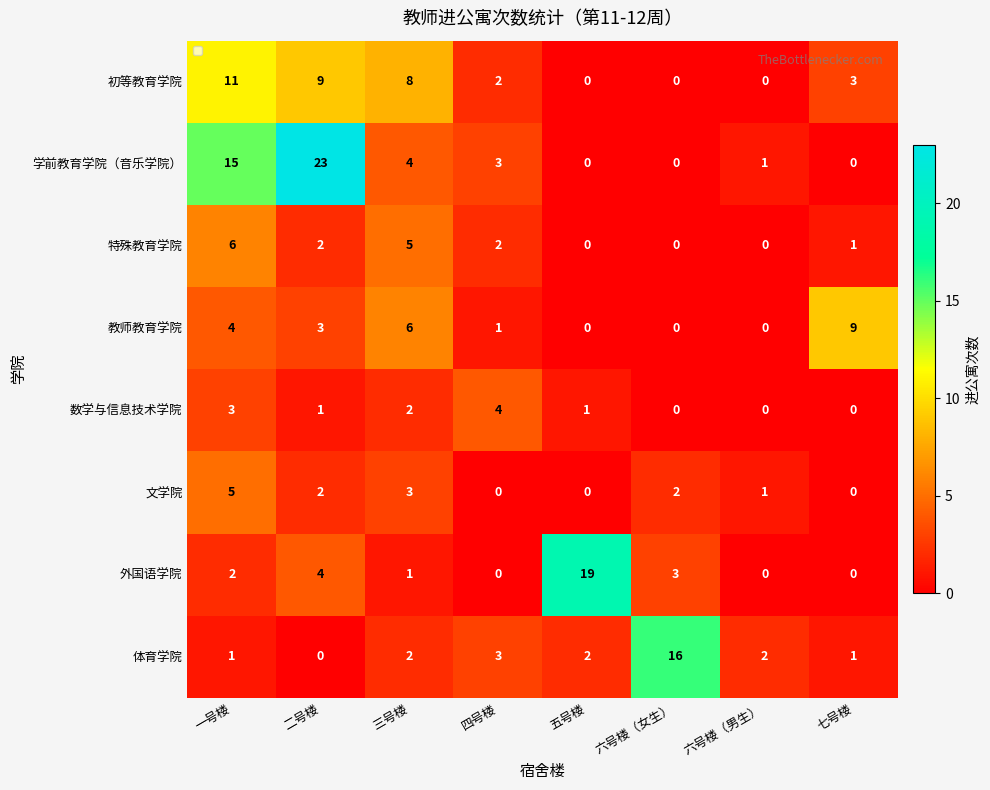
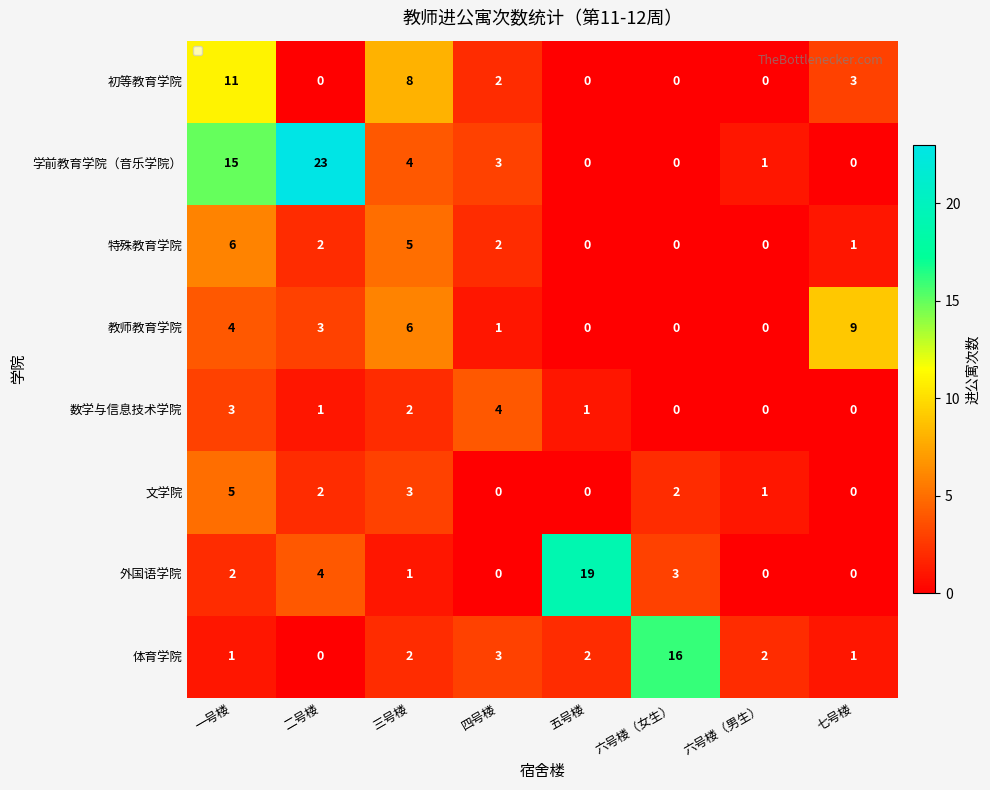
  {
    "初等教育学院": {
      "一号楼": 11,
-     "二号楼": 9,
+     "二号楼": 0,
      "三号楼": 8,
      "四号楼": 2,
      "五号楼": 0,
      "六号楼（女生）": 0,
      "六号楼（男生）": 0
    },
    "学前教育学院（音乐学院）": {
      "一号楼": 15,
      "二号楼": 23,
      "三号楼": 4,
      "四号楼": 3,
      "五号楼": 0,
      "六号楼（女生）": 0,
      "六号楼（男生）": 1,
      "七号楼": 0
    },
    "特殊教育学院": {
      "一号楼": 6,
      "二号楼": 2,
      "三号楼": 5,
      "四号楼": 2,
      "五号楼": 0,
      "六号楼（女生）": 0,
      "六号楼（男生）": 0,
      "七号楼": 1
    },
    "教师教育学院": {
      "一号楼": 4,
      "二号楼": 3,
      "三号楼": 6,
      "四号楼": 1,
      "五号楼": 0,
      "六号楼（女生）": 0,
      "六号楼（男生）": 0,
      "七号楼": 9
    },
    "数学与信息技术学院": {
      "一号楼": 3,
      "二号楼": 1,
      "三号楼": 2,
      "四号楼": 4,
      "五号楼": 1,
      "六号楼（女生）": 0,
      "六号楼（男生）": 0,
      "七号楼": 0
    },
    "文学院": {
      "一号楼": 5,
      "二号楼": 2,
      "三号楼": 3,
      "四号楼": 0,
      "五号楼": 0,
      "六号楼（女生）": 2,
      "六号楼（男生）": 1,
      "七号楼": 0
    },
    "外国语学院": {
      "一号楼": 2,
      "二号楼": 4,
      "三号楼": 1,
      "四号楼": 0,
      "五号楼": 19,
      "六号楼（女生）": 3,
      "六号楼（男生）": 0,
      "七号楼": 0
    },
    "体育学院": {
      "一号楼": 1,
      "二号楼": 0,
      "三号楼": 2,
      "四号楼": 3,
      "五号楼": 2,
      "六号楼（女生）": 16,
      "六号楼（男生）": 2,
      "七号楼": 1
    }
  }
